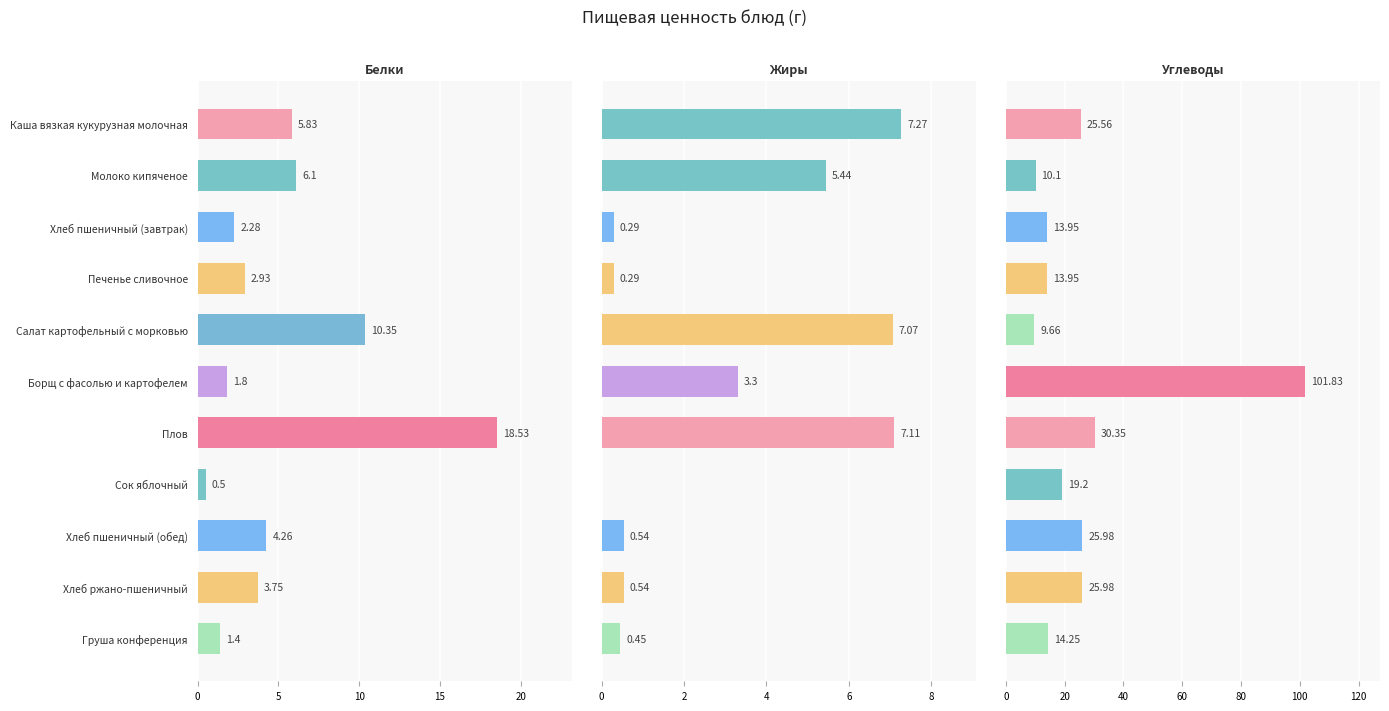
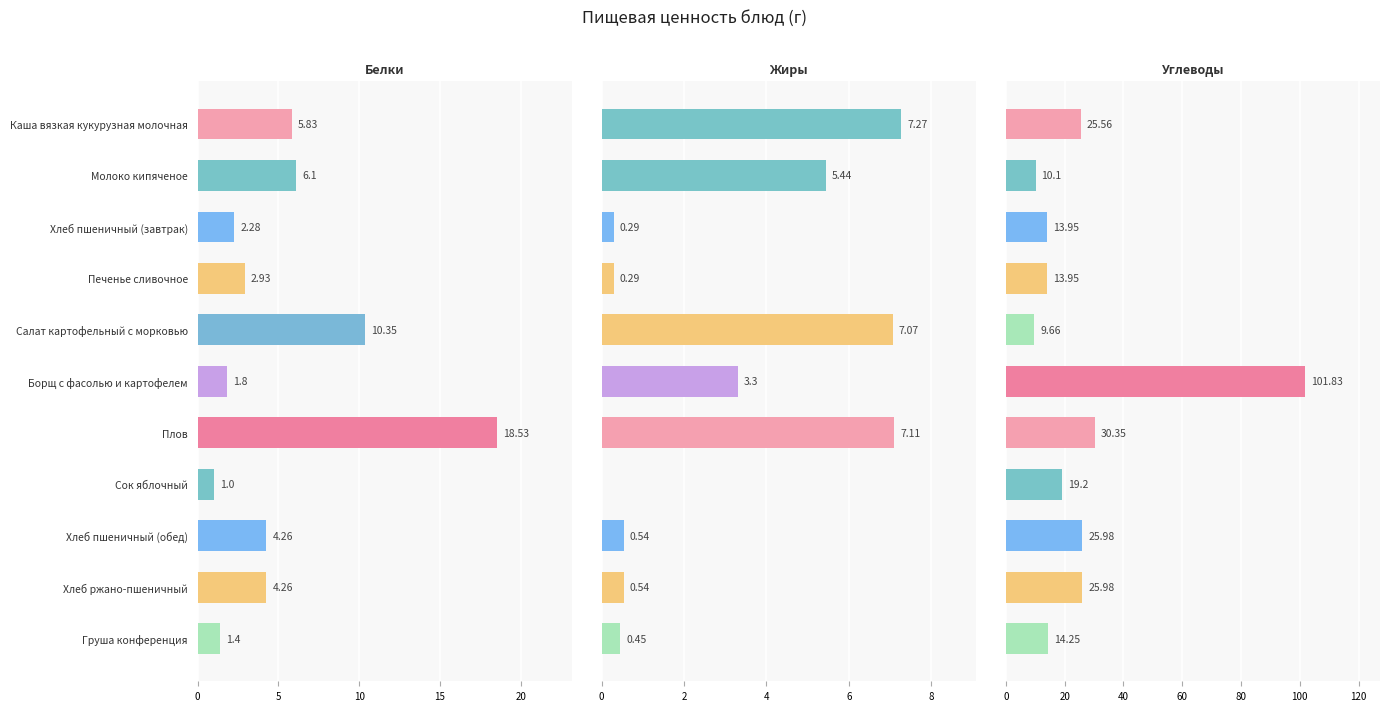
  {
    "Белки": {
      "Каша вязкая кукурузная молочная": 5.83,
      "Молоко кипяченое": 6.1,
      "Хлеб пшеничный (завтрак)": 2.28,
      "Печенье сливочное": 2.93,
      "Салат картофельный с морковью": 10.35,
      "Борщ с фасолью и картофелем": 1.8,
      "Плов": 18.53,
-     "Сок яблочный": 0.5,
+     "Сок яблочный": 1.0,
      "Хлеб пшеничный (обед)": 4.26,
-     "Хлеб ржано-пшеничный": 3.75,
+     "Хлеб ржано-пшеничный": 4.26,
      "Груша конференция": 1.4
    }
  }
